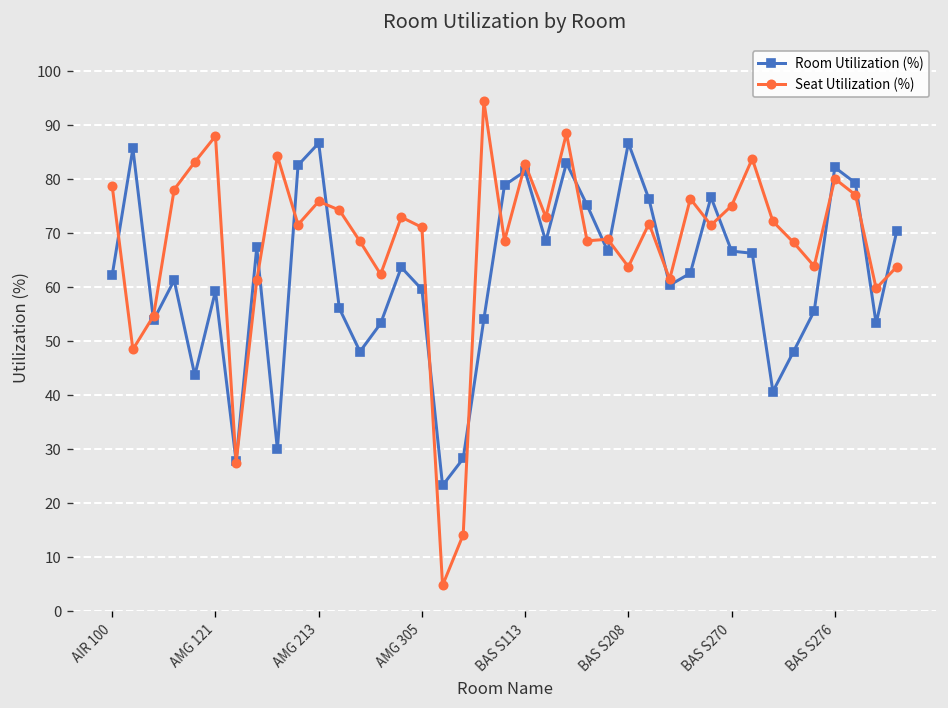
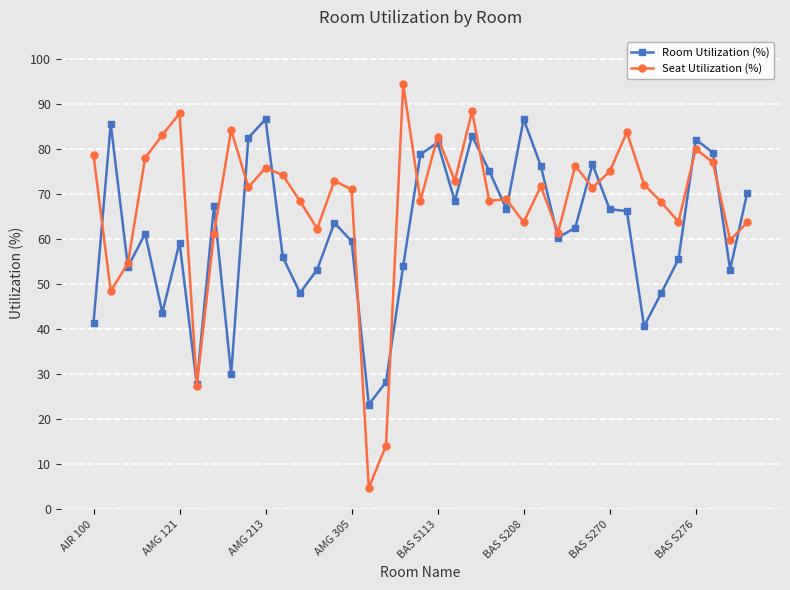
  {
    "Room Utilization (%)": {
-     "AIR 100": 62,
+     "AIR 100": 42,
      "AMG 121": 59,
      "AMG 213": 87,
      "AMG 305": 60,
      "BAS S113": 82,
      "BAS S208": 87,
      "BAS S270": 67,
      "BAS S276": 82
    },
    "Seat Utilization (%)": {
      "AIR 100": 79,
      "AMG 121": 88,
      "AMG 213": 76,
      "AMG 305": 71,
      "BAS S113": 83,
      "BAS S208": 64,
      "BAS S270": 75,
      "BAS S276": 80
    }
  }
